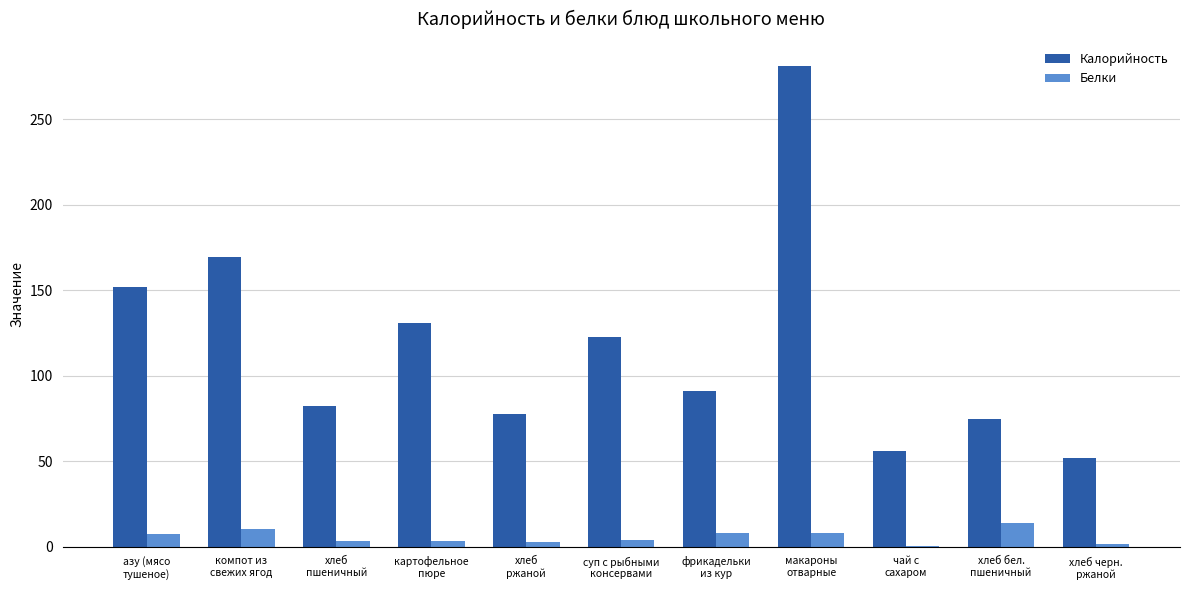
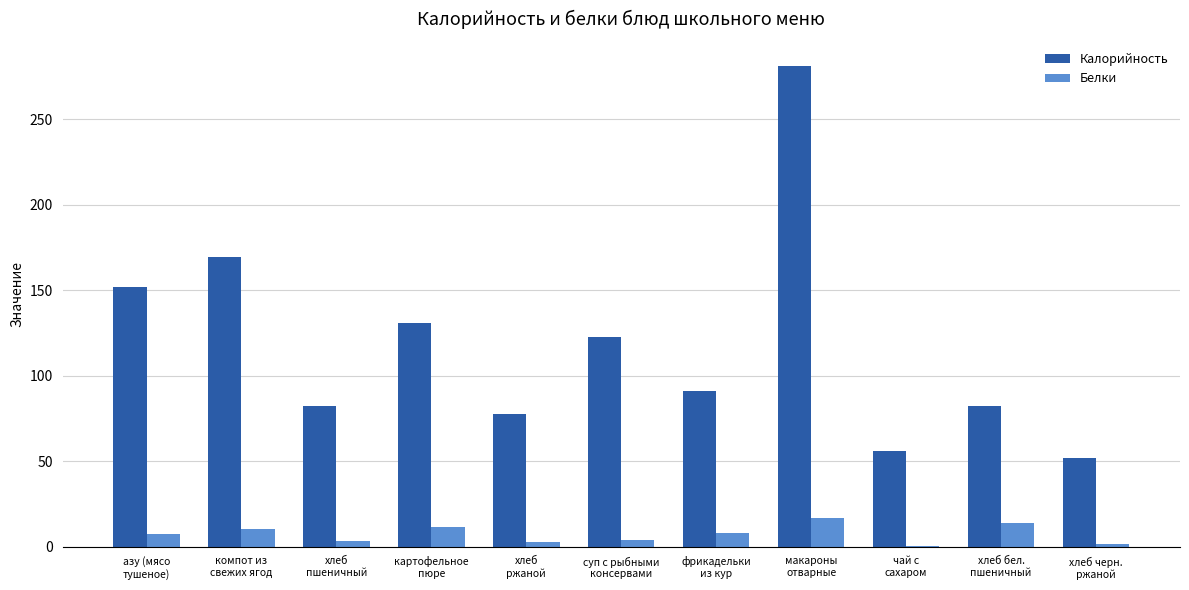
  {
    "Калорийность": {
      "азу (мясо тушеное)": 152,
      "компот из свежих ягод": 170,
      "хлеб пшеничный": 82,
      "картофельное пюре": 131,
      "хлеб ржаной": 78,
      "суп с рыбными консервами": 123,
      "фрикадельки из кур": 91,
      "макароны отварные": 281,
      "чай с сахаром": 56,
-     "хлеб бел. пшеничный": 75,
+     "хлеб бел. пшеничный": 82,
      "хлеб черн. ржаной": 52
    },
    "Белки": {
      "азу (мясо тушеное)": 7,
      "компот из свежих ягод": 10,
      "хлеб пшеничный": 3,
-     "картофельное пюре": 3,
+     "картофельное пюре": 12,
      "хлеб ржаной": 3,
      "суп с рыбными консервами": 4,
      "фрикадельки из кур": 8,
-     "макароны отварные": 8,
+     "макароны отварные": 17,
      "хлеб бел. пшеничный": 14,
      "хлеб черн. ржаной": 2
    }
  }
